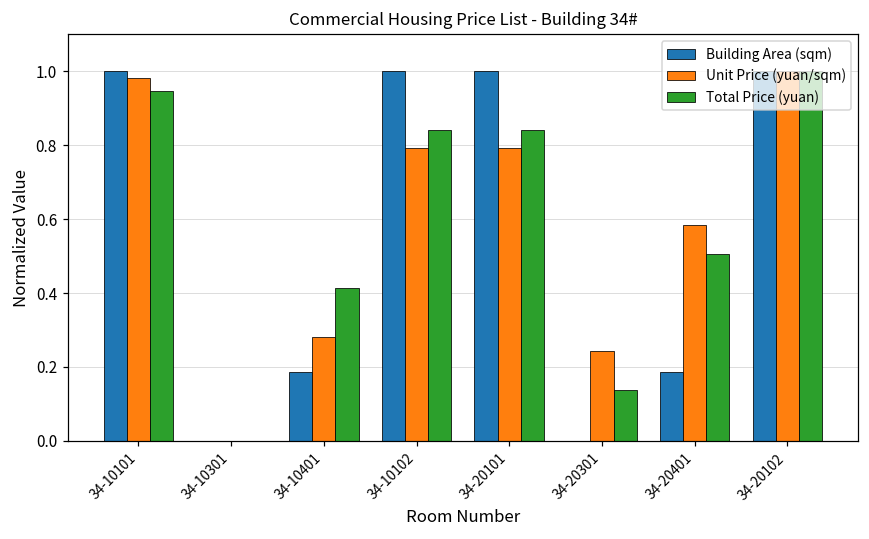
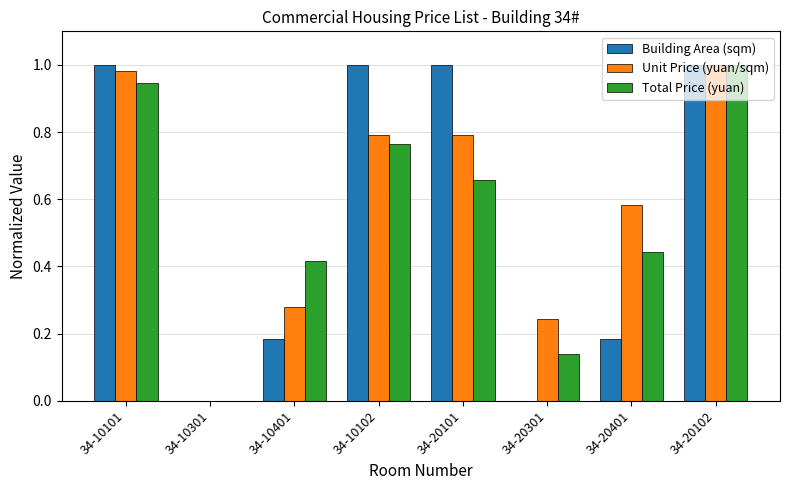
  {
    "Building Area (sqm)": {
      "34-10101": 1.00,
      "34-10301": 0.00,
      "34-10401": 0.19,
      "34-10102": 1.00,
      "34-20101": 1.00,
      "34-20301": 0.00,
      "34-20401": 0.19
    },
    "Unit Price (yuan/sqm)": {
      "34-10101": 0.98,
      "34-10301": 0.00,
      "34-10401": 0.28,
      "34-10102": 0.79,
      "34-20101": 0.79,
      "34-20301": 0.24,
      "34-20401": 0.58
    },
    "Total Price (yuan)": {
      "34-10101": 0.95,
      "34-10301": 0.00,
      "34-10401": 0.41,
-     "34-10102": 0.84,
-     "34-20101": 0.84,
+     "34-10102": 0.76,
+     "34-20101": 0.66,
      "34-20301": 0.14,
-     "34-20401": 0.51
+     "34-20401": 0.44
    }
  }
